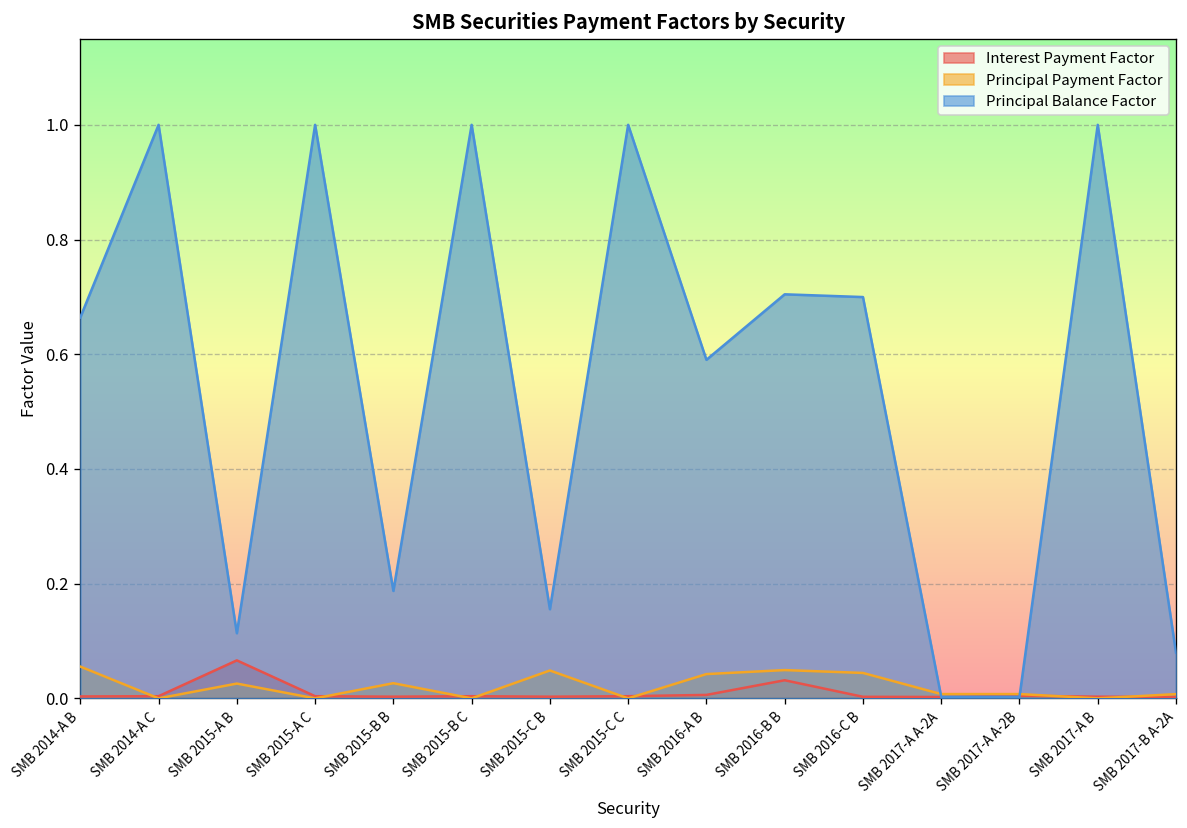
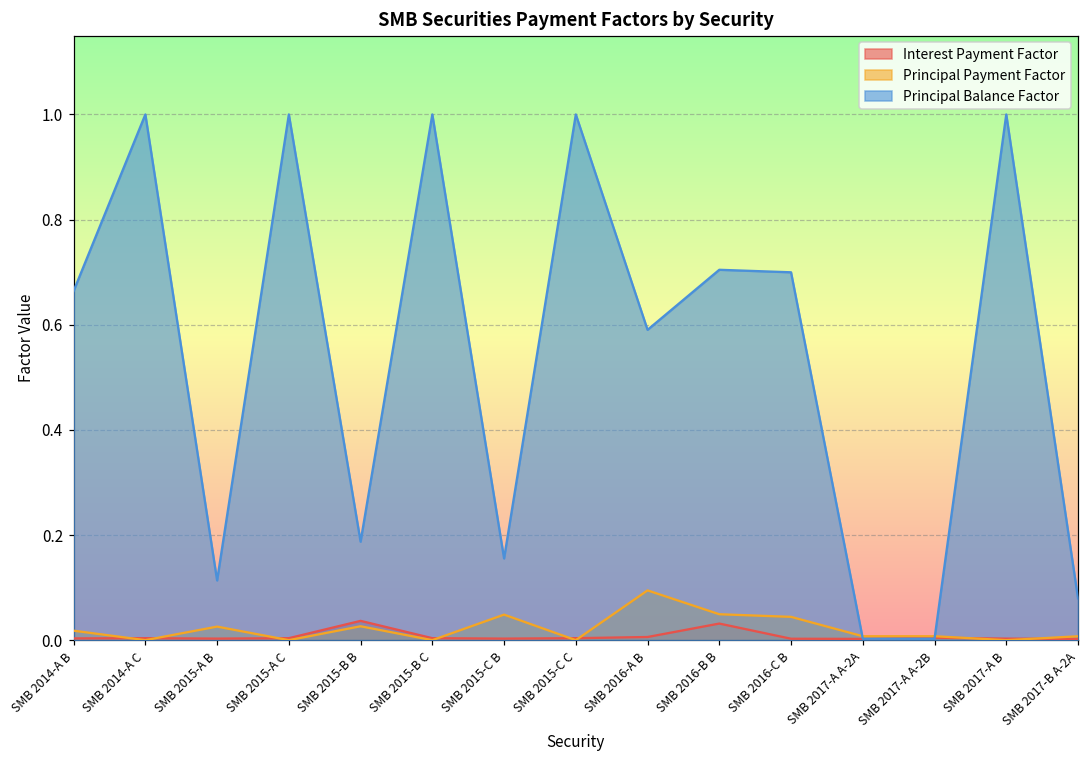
  {
    "Interest Payment Factor": {
      "SMB 2014-A B": 0.00,
-     "SMB 2015-A B": 0.07,
-     "SMB 2015-B B": 0.00,
+     "SMB 2015-A B": 0.00,
+     "SMB 2015-B B": 0.04,
      "SMB 2015-C B": 0.00,
      "SMB 2016-A B": 0.01,
      "SMB 2016-B B": 0.03,
      "SMB 2016-C B": 0.00
    },
    "Principal Payment Factor": {
-     "SMB 2014-A B": 0.06,
+     "SMB 2014-A B": 0.02,
      "SMB 2015-A B": 0.03,
      "SMB 2015-B B": 0.03,
      "SMB 2015-C B": 0.05,
-     "SMB 2016-A B": 0.04,
+     "SMB 2016-A B": 0.09,
      "SMB 2016-B B": 0.05,
      "SMB 2016-C B": 0.04
    },
    "Principal Balance Factor": {
      "SMB 2014-A B": 0.66,
      "SMB 2014-A C": 1.00,
      "SMB 2015-A B": 0.11,
      "SMB 2015-A C": 1.00,
      "SMB 2015-B B": 0.19,
      "SMB 2015-B C": 1.00,
      "SMB 2015-C B": 0.16,
      "SMB 2015-C C": 1.00,
      "SMB 2016-A B": 0.59,
      "SMB 2016-B B": 0.70,
      "SMB 2016-C B": 0.70,
      "SMB 2017-A B": 1.00,
      "SMB 2017-B A-2A": 0.08
    }
  }
